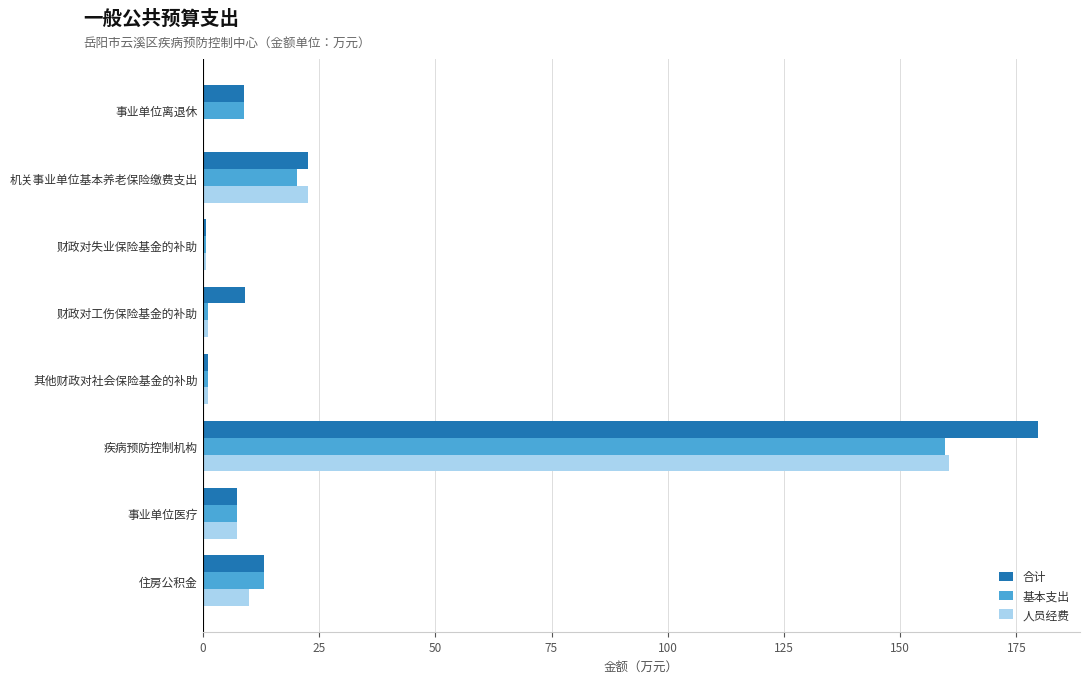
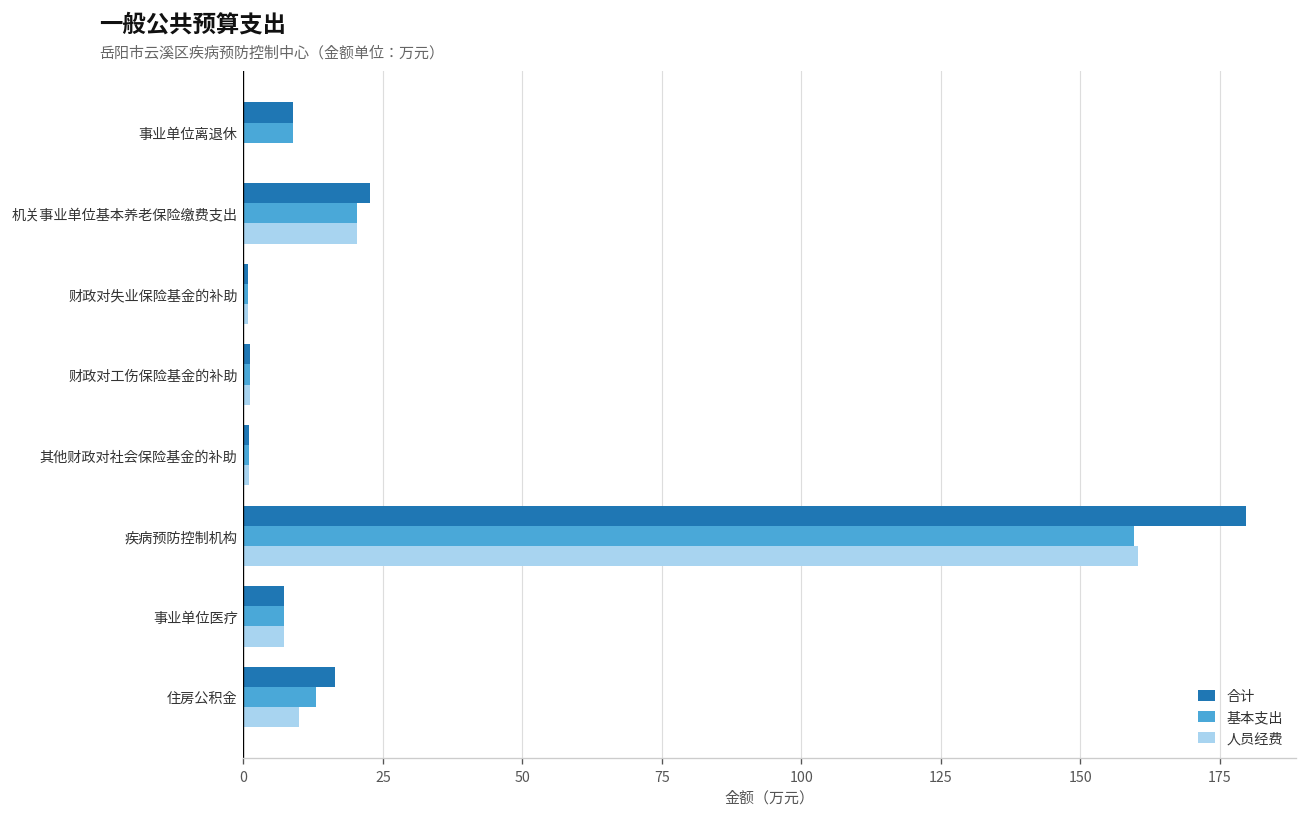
  {
    "合计": {
      "事业单位离退休": 9,
      "机关事业单位基本养老保险缴费支出": 23,
      "财政对失业保险基金的补助": 1,
-     "财政对工伤保险基金的补助": 9,
+     "财政对工伤保险基金的补助": 1,
      "其他财政对社会保险基金的补助": 1,
      "疾病预防控制机构": 180,
      "事业单位医疗": 7,
-     "住房公积金": 13
+     "住房公积金": 16
    },
    "基本支出": {
      "事业单位离退休": 9,
      "机关事业单位基本养老保险缴费支出": 20,
      "财政对失业保险基金的补助": 1,
      "财政对工伤保险基金的补助": 1,
      "其他财政对社会保险基金的补助": 1,
      "疾病预防控制机构": 160,
      "事业单位医疗": 7,
      "住房公积金": 13
    },
    "人员经费": {
      "事业单位离退休": 0,
-     "机关事业单位基本养老保险缴费支出": 23,
+     "机关事业单位基本养老保险缴费支出": 20,
      "财政对失业保险基金的补助": 1,
      "财政对工伤保险基金的补助": 1,
      "其他财政对社会保险基金的补助": 1,
      "疾病预防控制机构": 160,
      "事业单位医疗": 7,
      "住房公积金": 10
    }
  }
